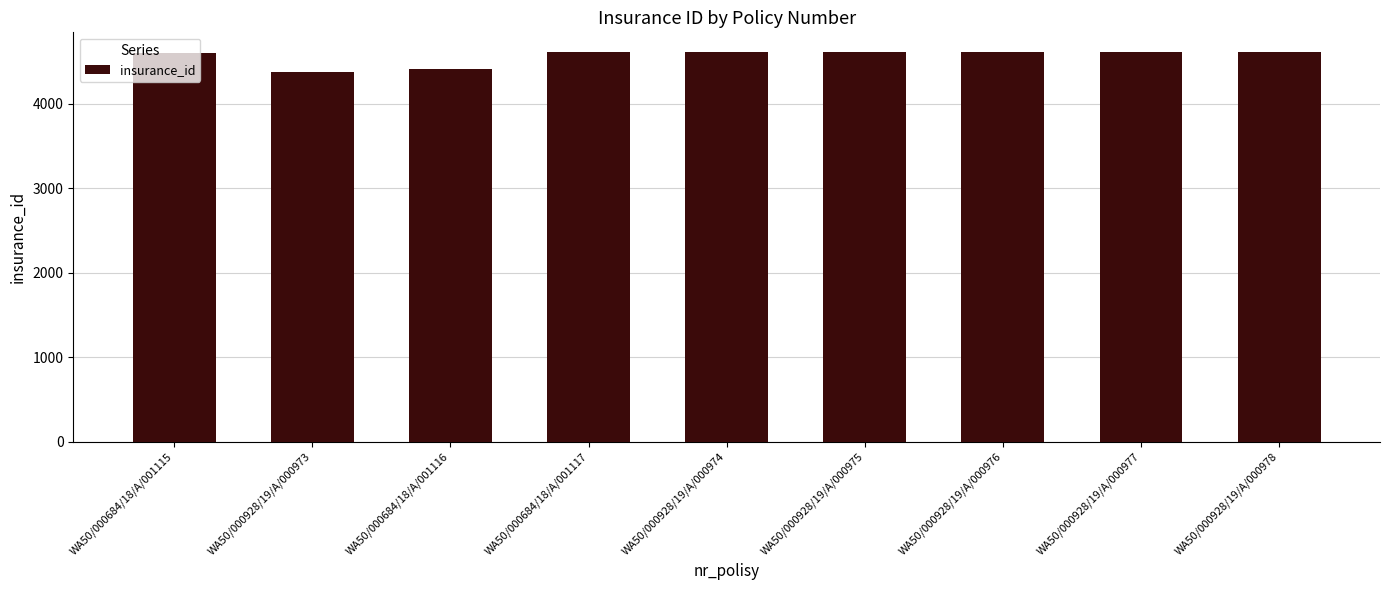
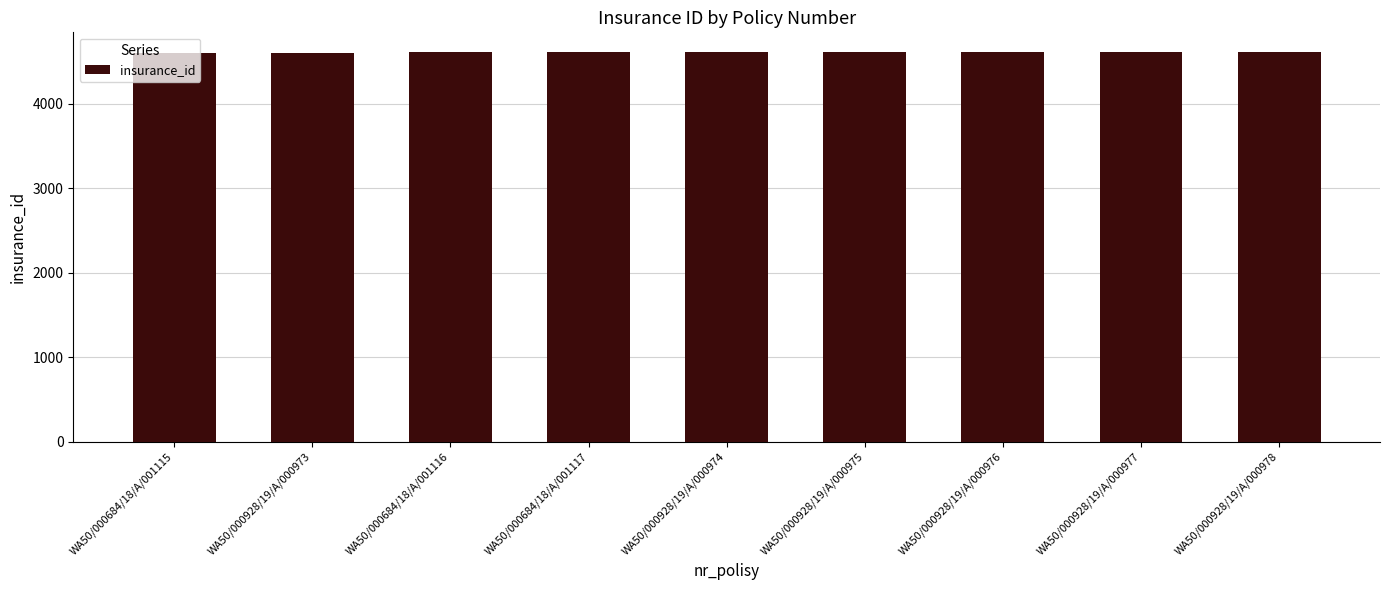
  {
-   "WA50/000928/19/A/000973": 4400,
-   "WA50/000684/18/A/001116": 4400,
+   "WA50/000928/19/A/000973": 4600,
+   "WA50/000684/18/A/001116": 4600,
    "WA50/000684/18/A/001117": 4600,
    "WA50/000928/19/A/000974": 4600,
    "WA50/000928/19/A/000975": 4600,
    "WA50/000928/19/A/000976": 4600,
    "WA50/000928/19/A/000977": 4600,
    "WA50/000928/19/A/000978": 4600
  }
